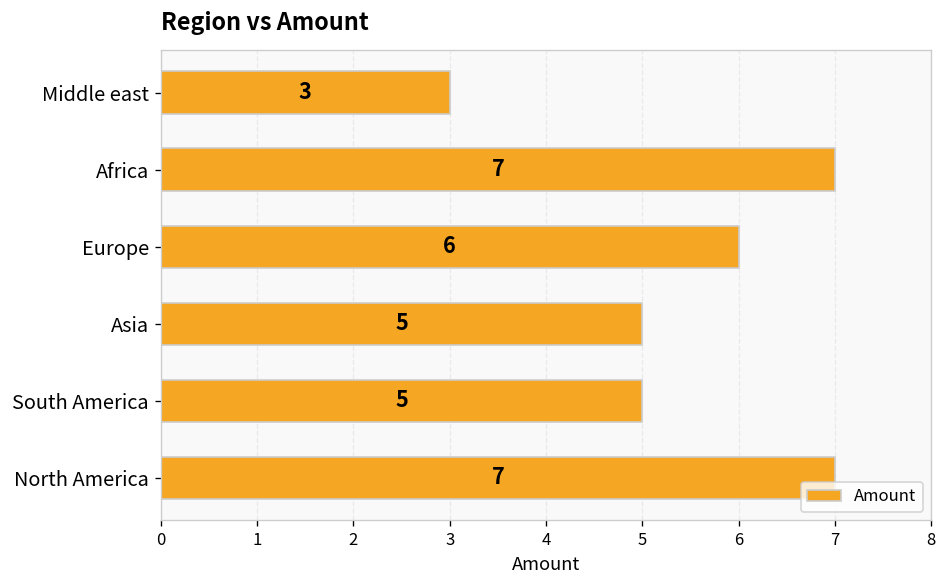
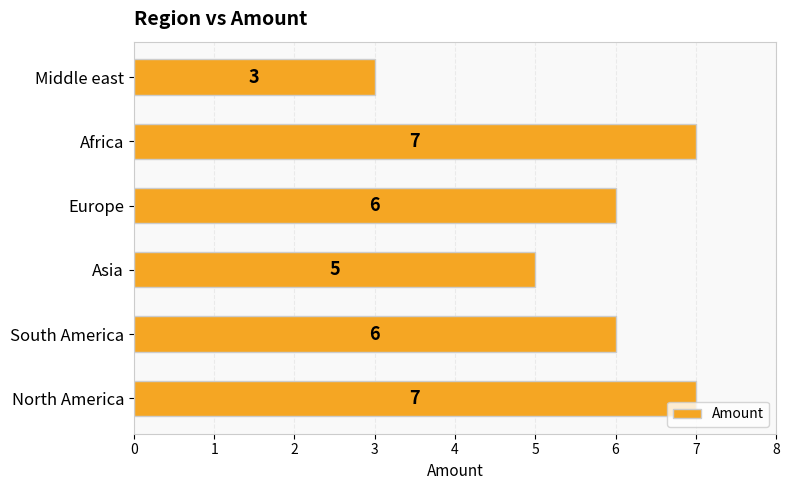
  {
    "Middle east": 3,
    "Africa": 7,
    "Europe": 6,
    "Asia": 5,
-   "South America": 5,
+   "South America": 6,
    "North America": 7
  }
